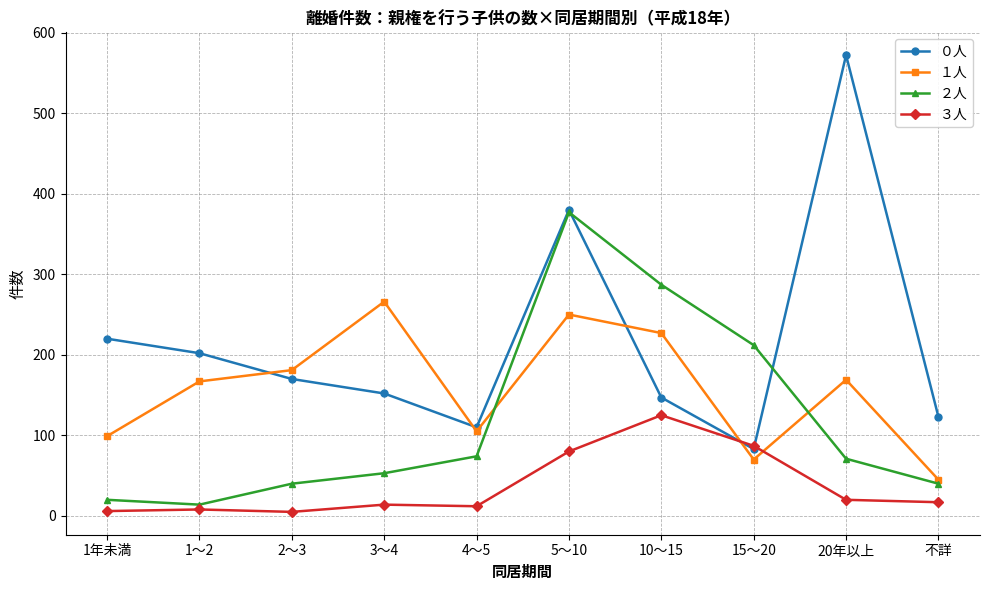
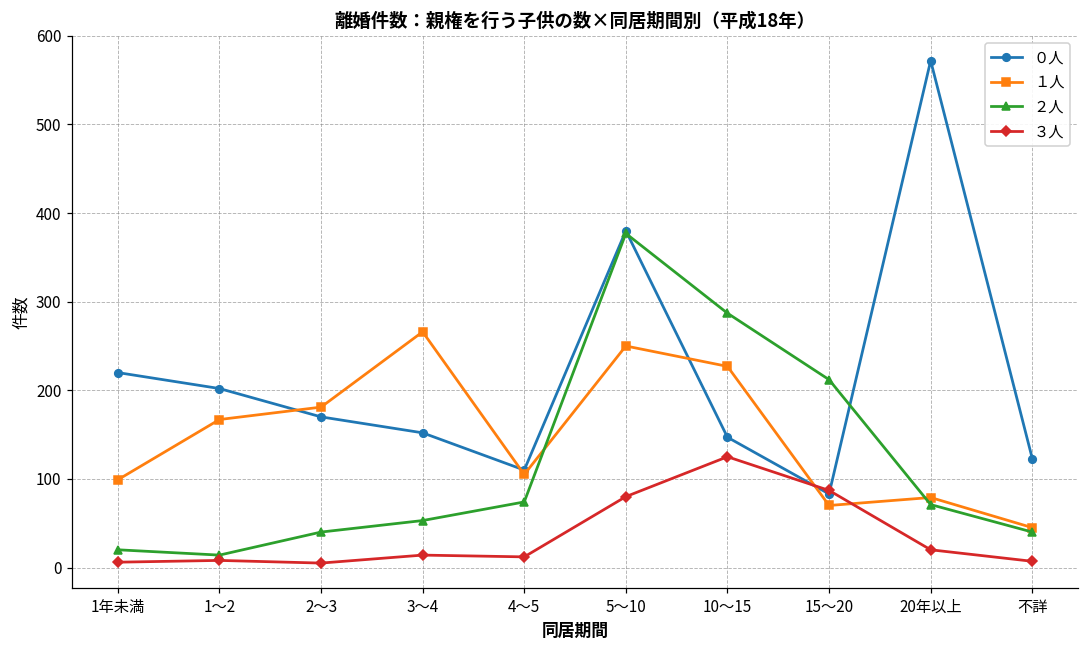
  {
    "０人": {
      "1年未満": 220,
      "1～2": 200,
      "2～3": 170,
      "3～4": 150,
      "4～5": 110,
      "10～15": 150,
      "15～20": 80,
      "20年以上": 570,
      "不詳": 120
    },
    "１人": {
      "1年未満": 100,
      "1～2": 170,
      "2～3": 180,
      "3～4": 270,
      "4～5": 110,
      "5～10": 250,
      "10～15": 230,
      "15～20": 70,
-     "20年以上": 170,
+     "20年以上": 80,
      "不詳": 50
    },
    "２人": {
      "1年未満": 20,
      "1～2": 10,
      "2～3": 40,
      "3～4": 50,
      "4～5": 70,
      "10～15": 290,
      "15～20": 210,
      "20年以上": 70,
      "不詳": 40
    },
    "３人": {
      "1年未満": 10,
      "1～2": 10,
      "2～3": 10,
      "3～4": 10,
      "4～5": 10,
      "5～10": 80,
      "10～15": 130,
      "15～20": 90,
      "20年以上": 20,
-     "不詳": 20
+     "不詳": 10
    }
  }
